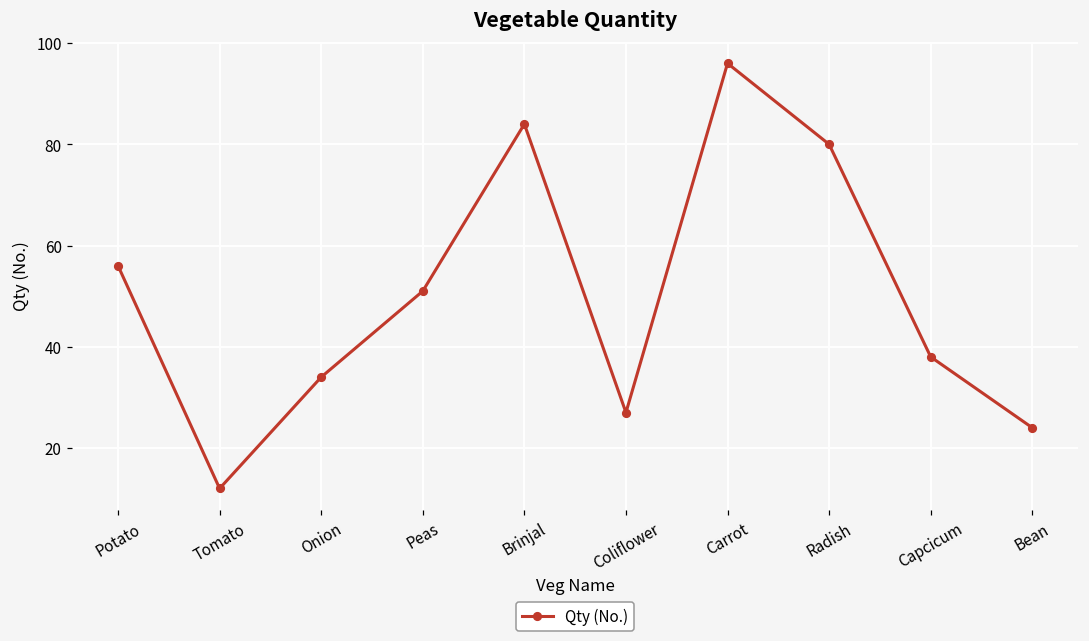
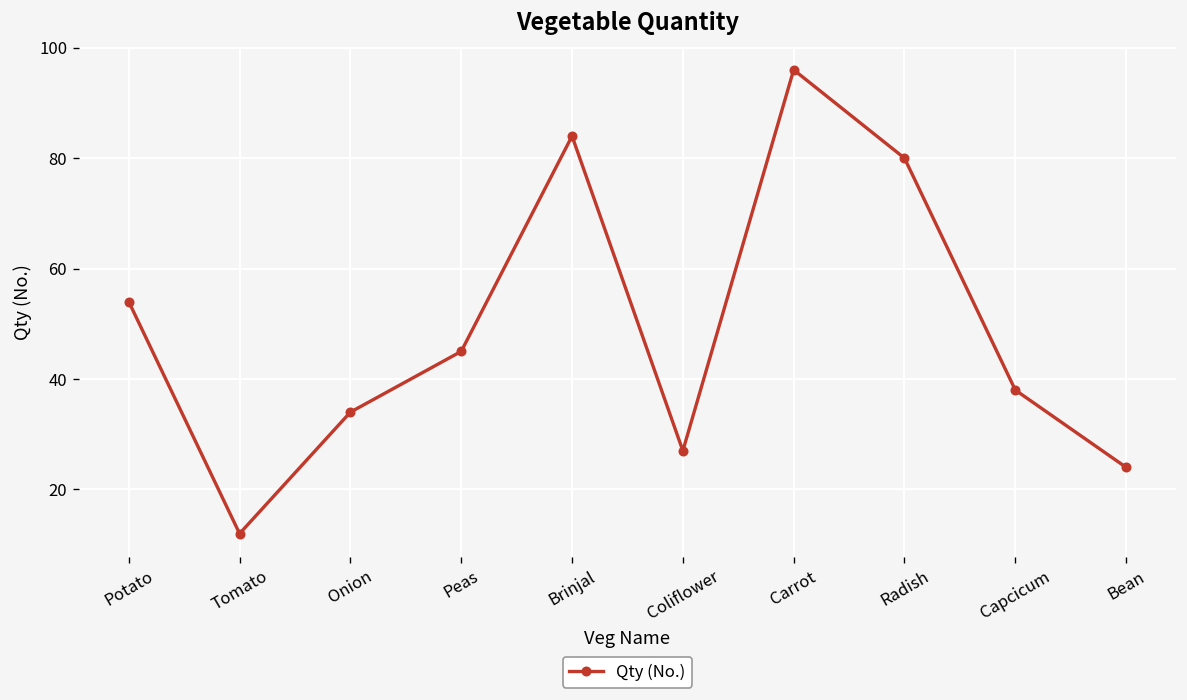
  {
-   "Potato": 56,
+   "Potato": 54,
    "Tomato": 12,
    "Onion": 34,
-   "Peas": 51,
+   "Peas": 45,
    "Brinjal": 84,
    "Coliflower": 27,
    "Carrot": 96,
    "Radish": 80,
    "Capcicum": 38,
    "Bean": 24
  }
